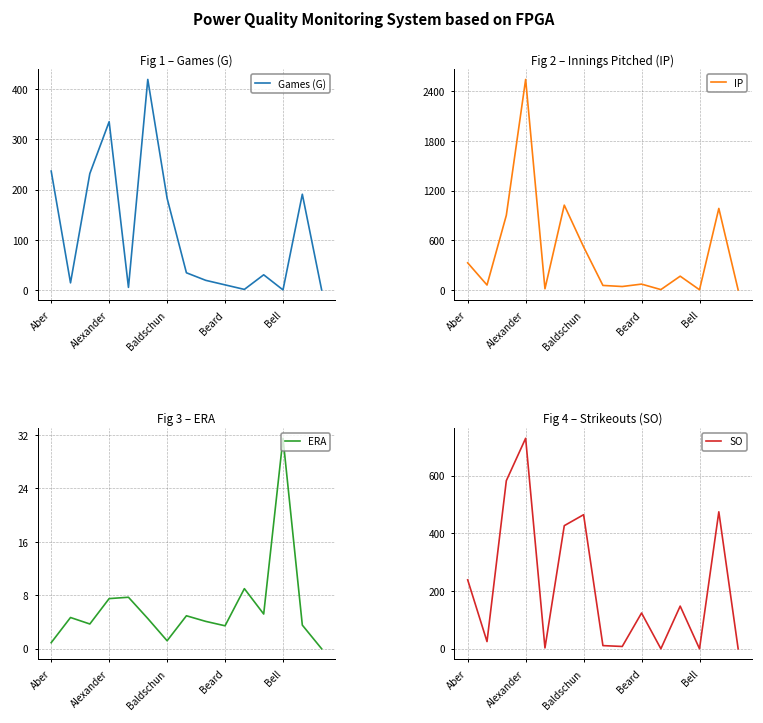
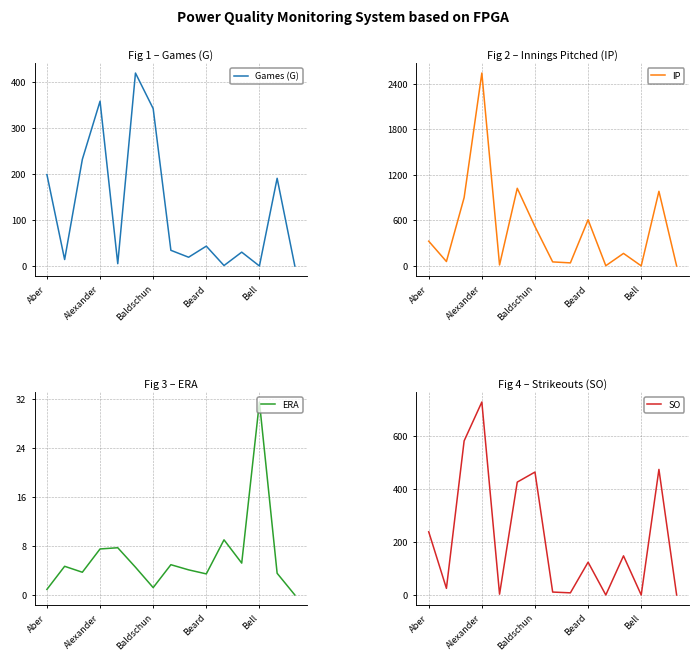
  {
    "Fig 1 – Games (G)": {
-     "Aber": 240,
-     "Alexander": 340,
-     "Baldschun": 180,
-     "Beard": 10,
+     "Aber": 200,
+     "Alexander": 360,
+     "Baldschun": 340,
+     "Beard": 40,
      "Bell": 0
    },
    "Fig 2 – Innings Pitched (IP)": {
      "Aber": 300,
      "Alexander": 2500,
      "Baldschun": 500,
-     "Beard": 100,
+     "Beard": 600,
      "Bell": 0
    },
    "Fig 3 – ERA": {
      "Aber": 1,
      "Alexander": 8,
      "Baldschun": 1,
      "Beard": 3
    },
    "Fig 4 – Strikeouts (SO)": {
      "Aber": 240,
      "Alexander": 730,
      "Baldschun": 470,
      "Beard": 120,
      "Bell": 0
    }
  }
